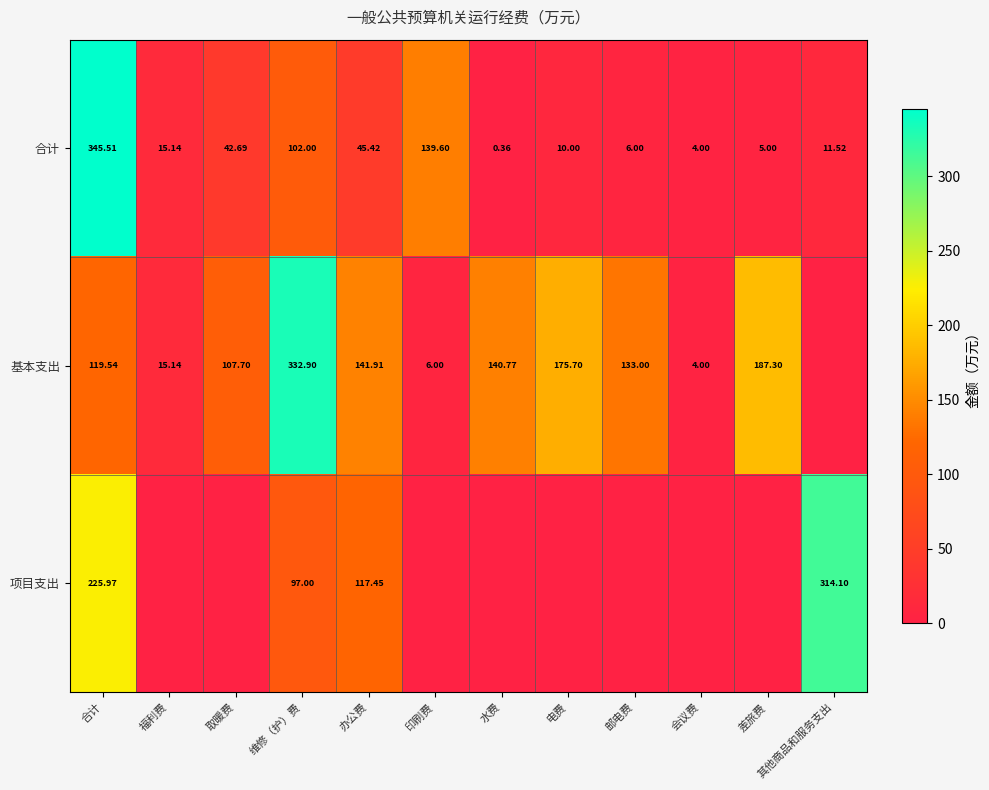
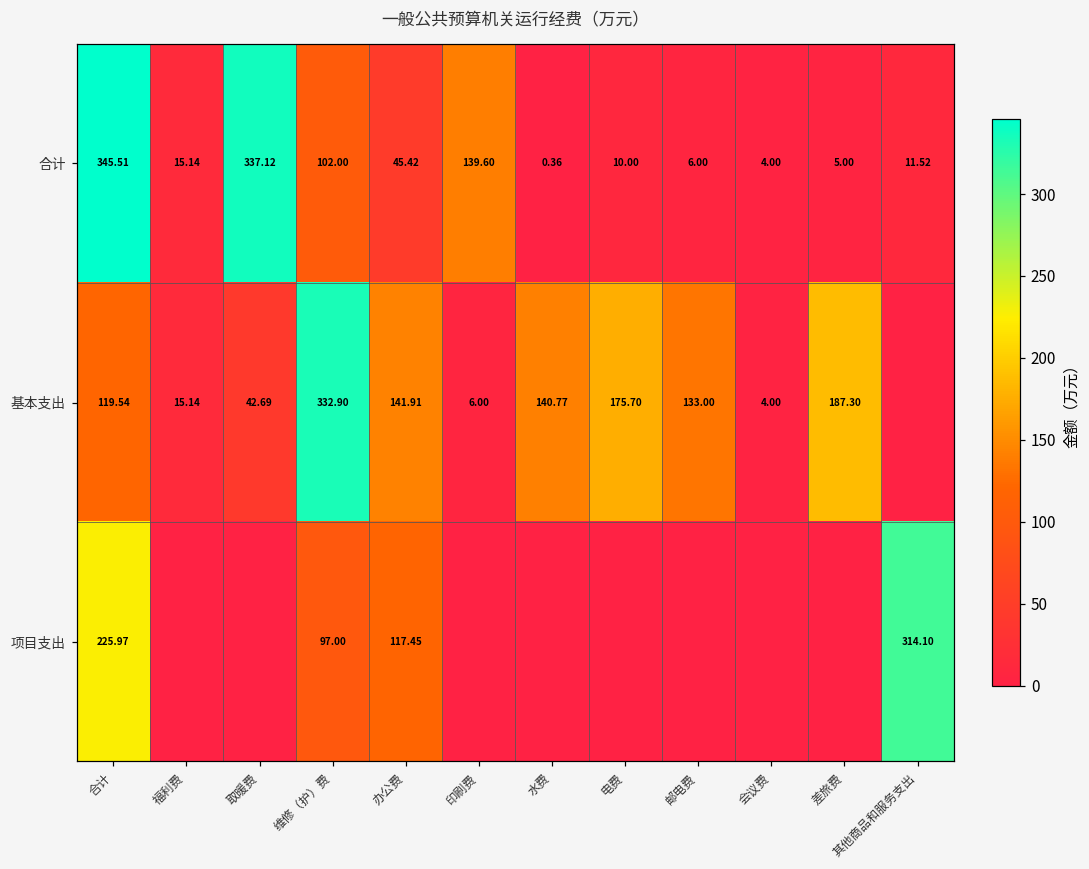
  {
    "合计": {
      "合计": 345.51,
      "福利费": 15.14,
-     "取暖费": 42.69,
+     "取暖费": 337.12,
      "维修（护）费": 102.00,
      "办公费": 45.42,
      "印刷费": 139.60,
      "水费": 0.36,
      "电费": 10.00,
      "邮电费": 6.00,
      "会议费": 4.00,
      "差旅费": 5.00,
      "其他商品和服务支出": 11.52
    },
    "基本支出": {
      "合计": 119.54,
      "福利费": 15.14,
-     "取暖费": 107.70,
+     "取暖费": 42.69,
      "维修（护）费": 332.90,
      "办公费": 141.91,
      "印刷费": 6.00,
      "水费": 140.77,
      "电费": 175.70,
      "邮电费": 133.00,
      "会议费": 4.00,
      "差旅费": 187.30
    },
    "项目支出": {
      "合计": 225.97,
      "维修（护）费": 97.00,
      "办公费": 117.45,
      "其他商品和服务支出": 314.10
    }
  }
